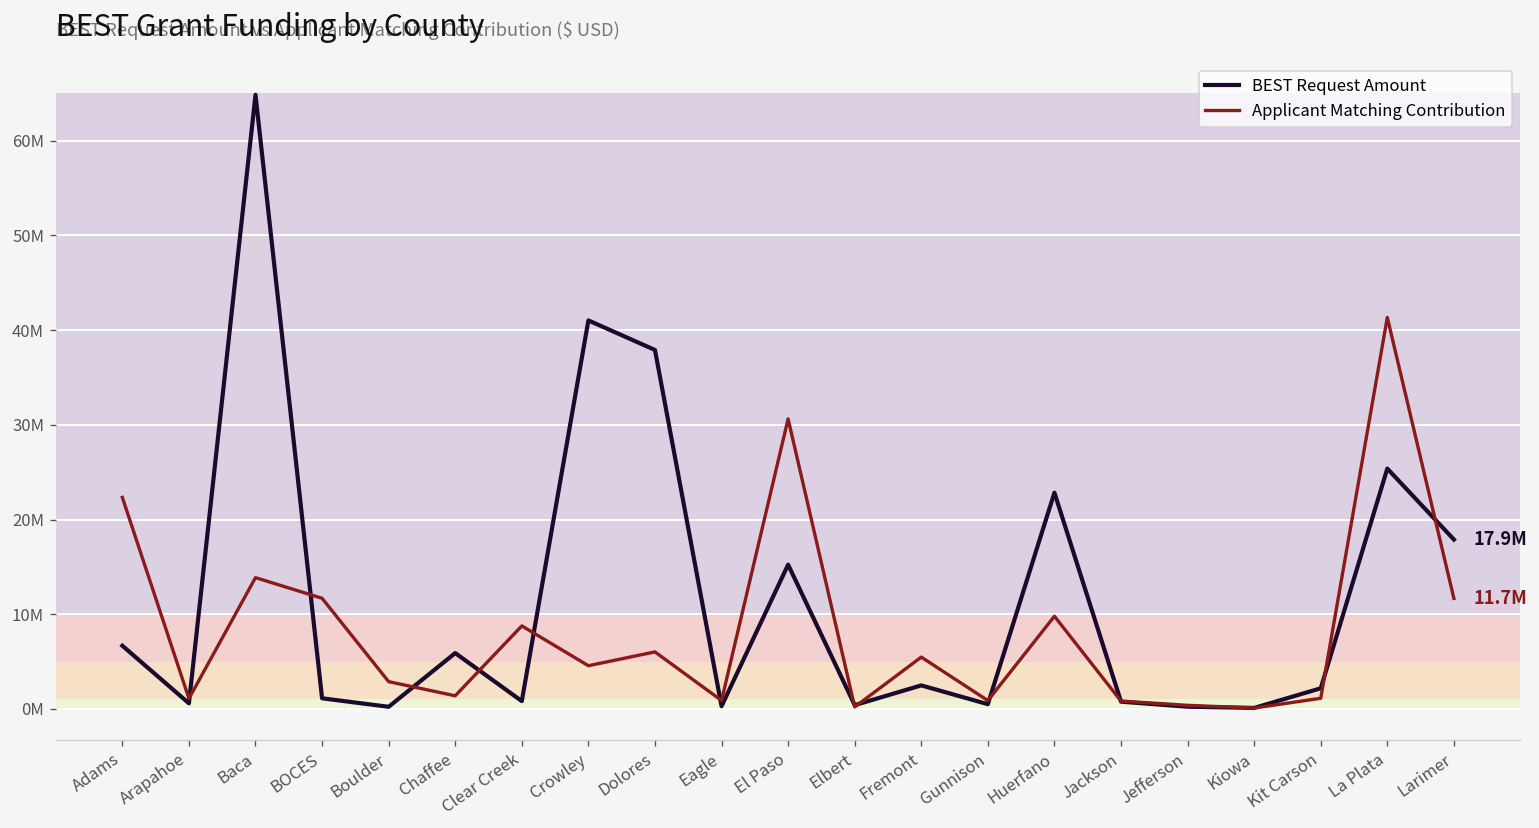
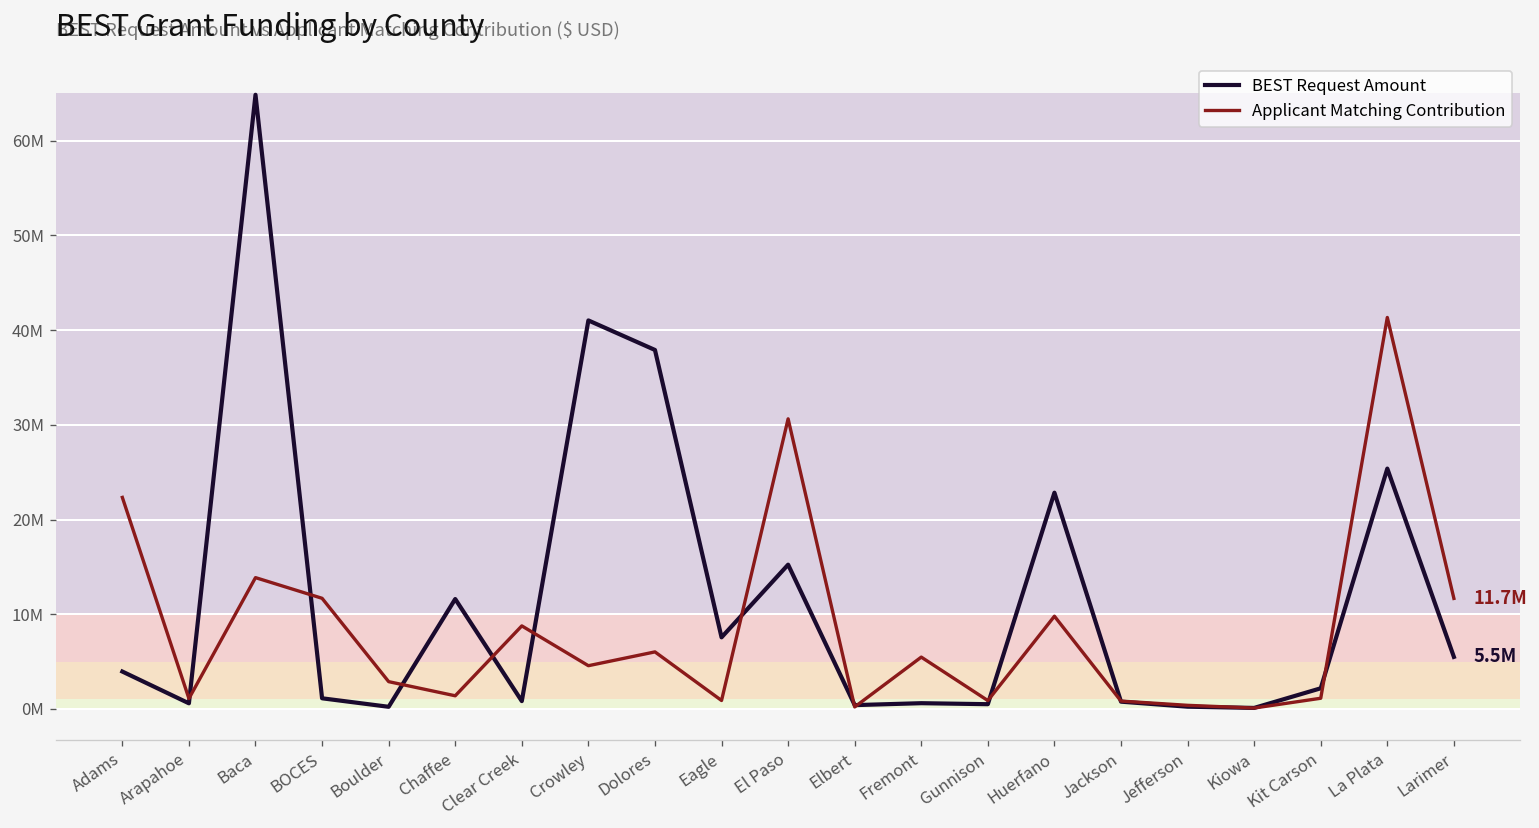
  {
    "BEST Request Amount": {
-     "Adams": "7000000",
-     "Chaffee": "6000000",
-     "Eagle": "0",
-     "Fremont": "2000000",
-     "Larimer": "17.9M"
+     "Adams": "4000000",
+     "Chaffee": "12000000",
+     "Eagle": "8000000",
+     "Fremont": "1000000",
+     "Larimer": "5.5M"
    },
    "Applicant Matching Contribution": {
      "Larimer": "11.7M"
    }
  }
